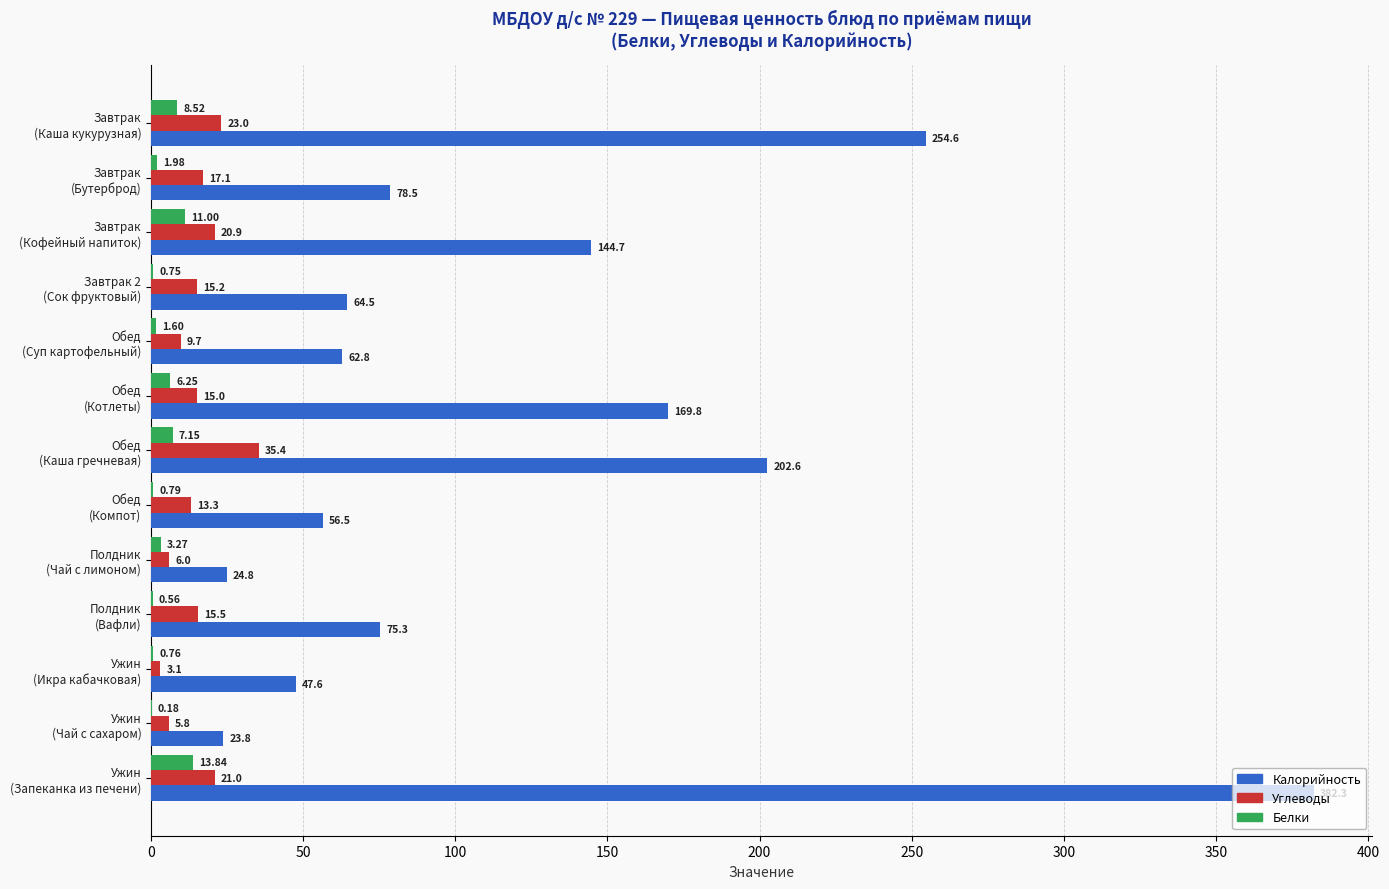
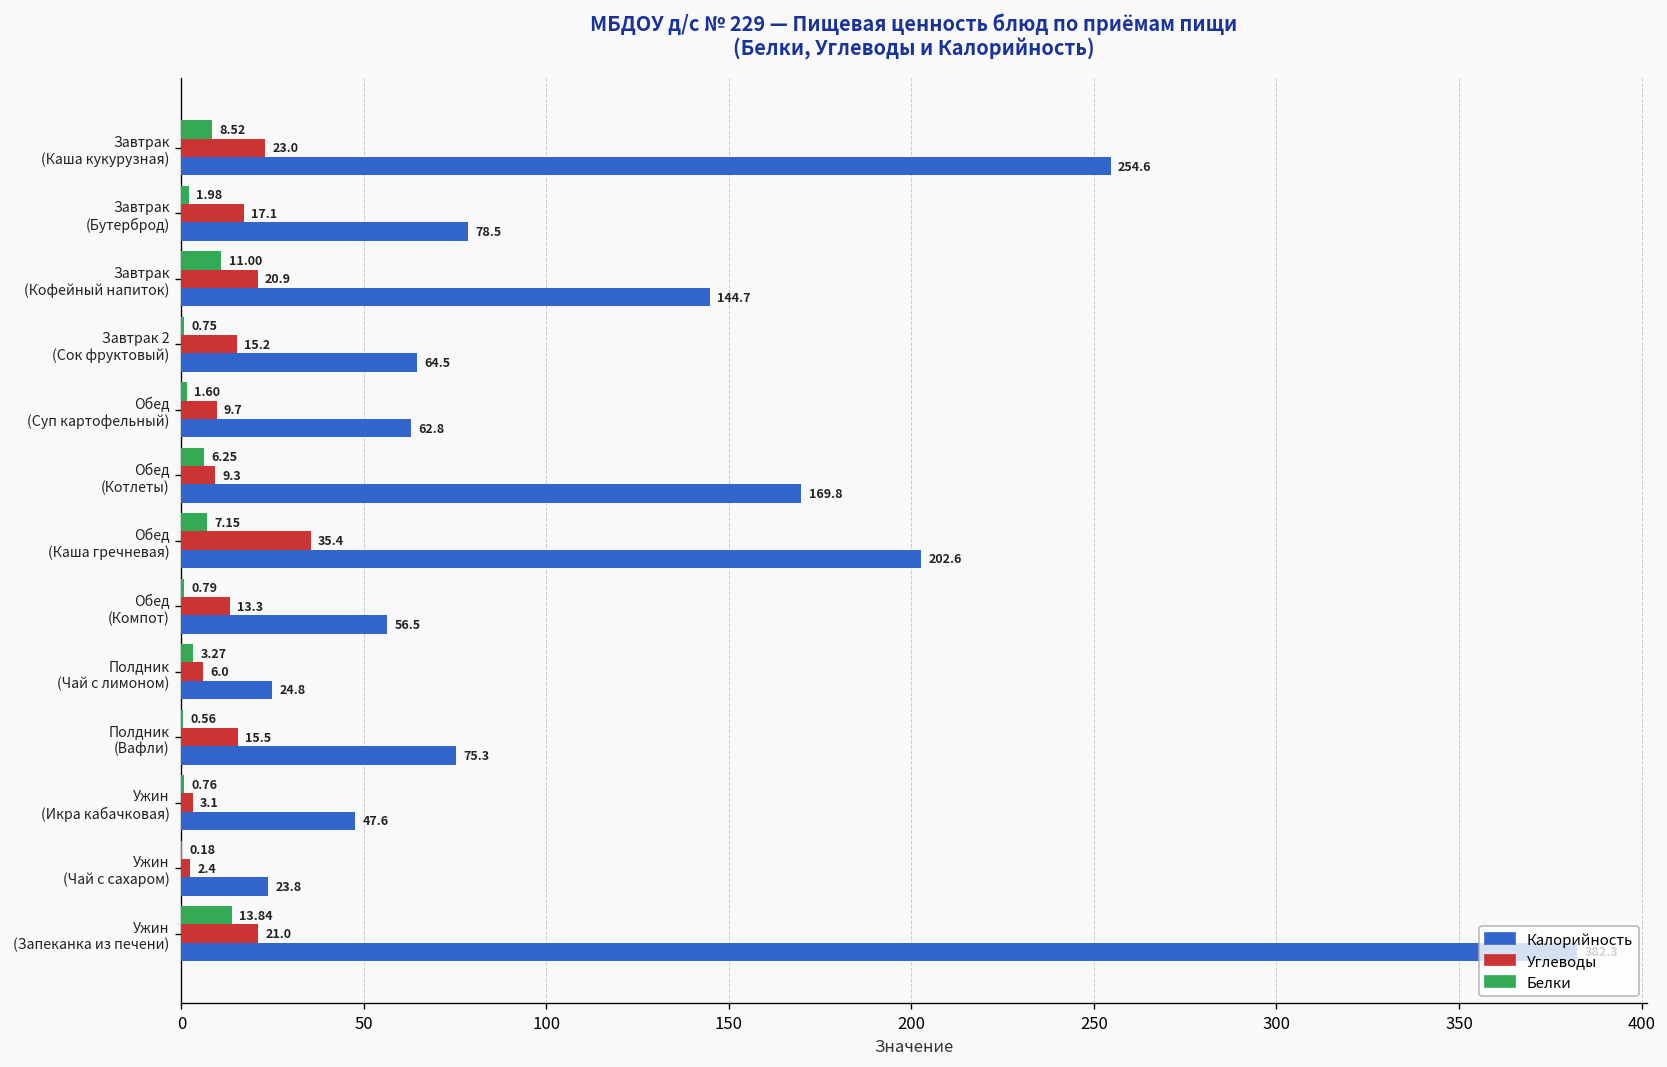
  {
    "Калорийность": {
      "Завтрак (Каша кукурузная)": 254.6,
      "Завтрак (Бутерброд)": 78.5,
      "Завтрак (Кофейный напиток)": 144.7,
      "Завтрак 2 (Сок фруктовый)": 64.5,
      "Обед (Суп картофельный)": 62.8,
      "Обед (Котлеты)": 169.8,
      "Обед (Каша гречневая)": 202.6,
      "Обед (Компот)": 56.5,
      "Полдник (Чай с лимоном)": 24.8,
      "Полдник (Вафли)": 75.3,
      "Ужин (Икра кабачковая)": 47.6,
      "Ужин (Чай с сахаром)": 23.8
    },
    "Углеводы": {
      "Завтрак (Каша кукурузная)": 23.0,
      "Завтрак (Бутерброд)": 17.1,
      "Завтрак (Кофейный напиток)": 20.9,
      "Завтрак 2 (Сок фруктовый)": 15.2,
      "Обед (Суп картофельный)": 9.7,
-     "Обед (Котлеты)": 15.0,
+     "Обед (Котлеты)": 9.3,
      "Обед (Каша гречневая)": 35.4,
      "Обед (Компот)": 13.3,
      "Полдник (Чай с лимоном)": 6.0,
      "Полдник (Вафли)": 15.5,
      "Ужин (Икра кабачковая)": 3.1,
-     "Ужин (Чай с сахаром)": 5.8,
+     "Ужин (Чай с сахаром)": 2.4,
      "Ужин (Запеканка из печени)": 21.0
    },
    "Белки": {
      "Завтрак (Каша кукурузная)": 8.52,
      "Завтрак (Бутерброд)": 1.98,
      "Завтрак (Кофейный напиток)": 11.00,
      "Завтрак 2 (Сок фруктовый)": 0.75,
      "Обед (Суп картофельный)": 1.60,
      "Обед (Котлеты)": 6.25,
      "Обед (Каша гречневая)": 7.15,
      "Обед (Компот)": 0.79,
      "Полдник (Чай с лимоном)": 3.27,
      "Полдник (Вафли)": 0.56,
      "Ужин (Икра кабачковая)": 0.76,
      "Ужин (Чай с сахаром)": 0.18,
      "Ужин (Запеканка из печени)": 13.84
    }
  }
